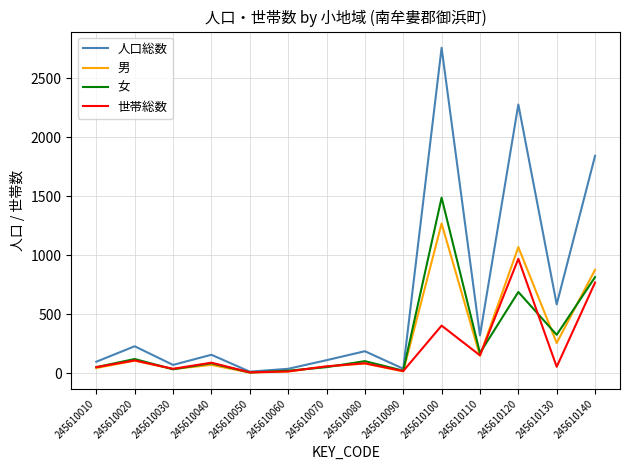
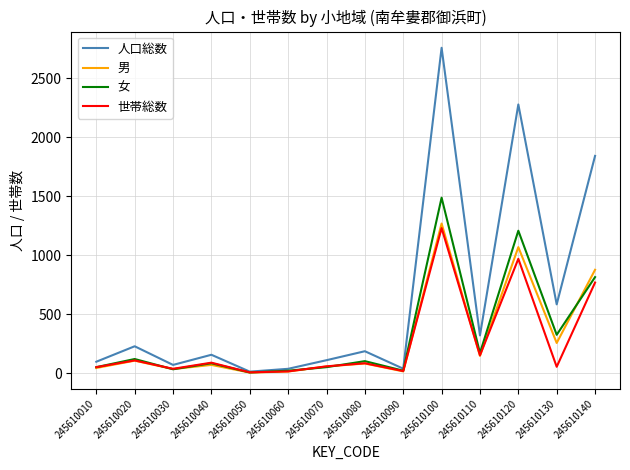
  {
    "人口総数": {
      "245610010": 100,
      "245610020": 230,
      "245610030": 70,
      "245610040": 160,
      "245610070": 110,
      "245610080": 190,
      "245610100": 2760,
      "245610110": 320,
      "245610120": 2280,
      "245610130": 590,
      "245610140": 1840
    },
    "男": {
      "245610100": 1270,
      "245610120": 1070,
      "245610130": 260,
      "245610140": 880
    },
    "女": {
      "245610100": 1490,
-     "245610120": 690,
+     "245610120": 1210,
      "245610130": 330,
      "245610140": 820
    },
    "世帯総数": {
-     "245610100": 410,
+     "245610100": 1230,
      "245610120": 970,
      "245610130": 60,
      "245610140": 770
    }
  }
